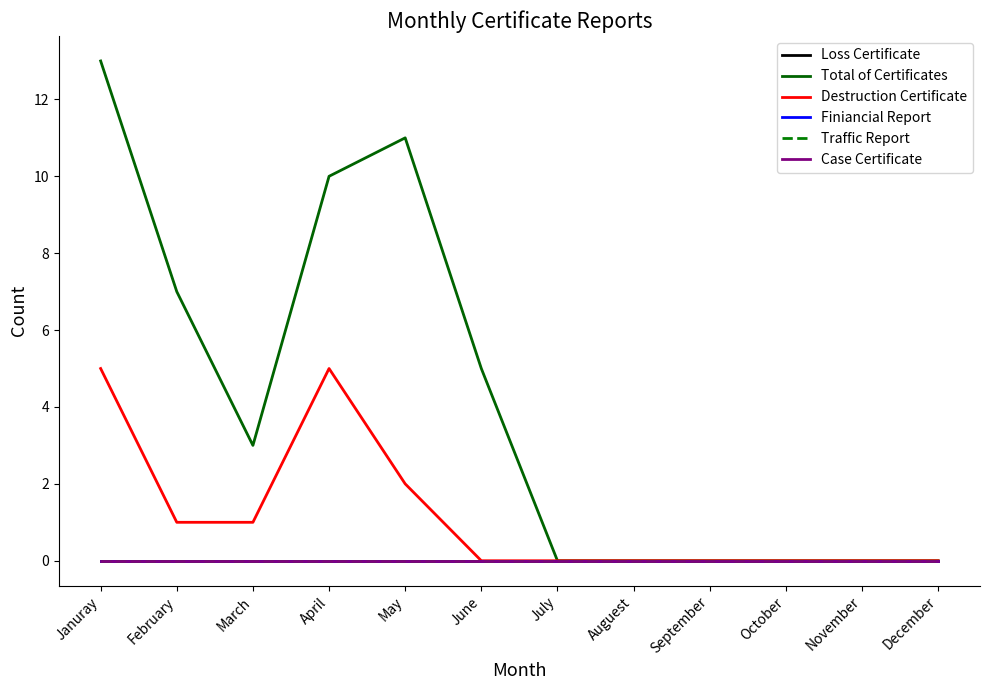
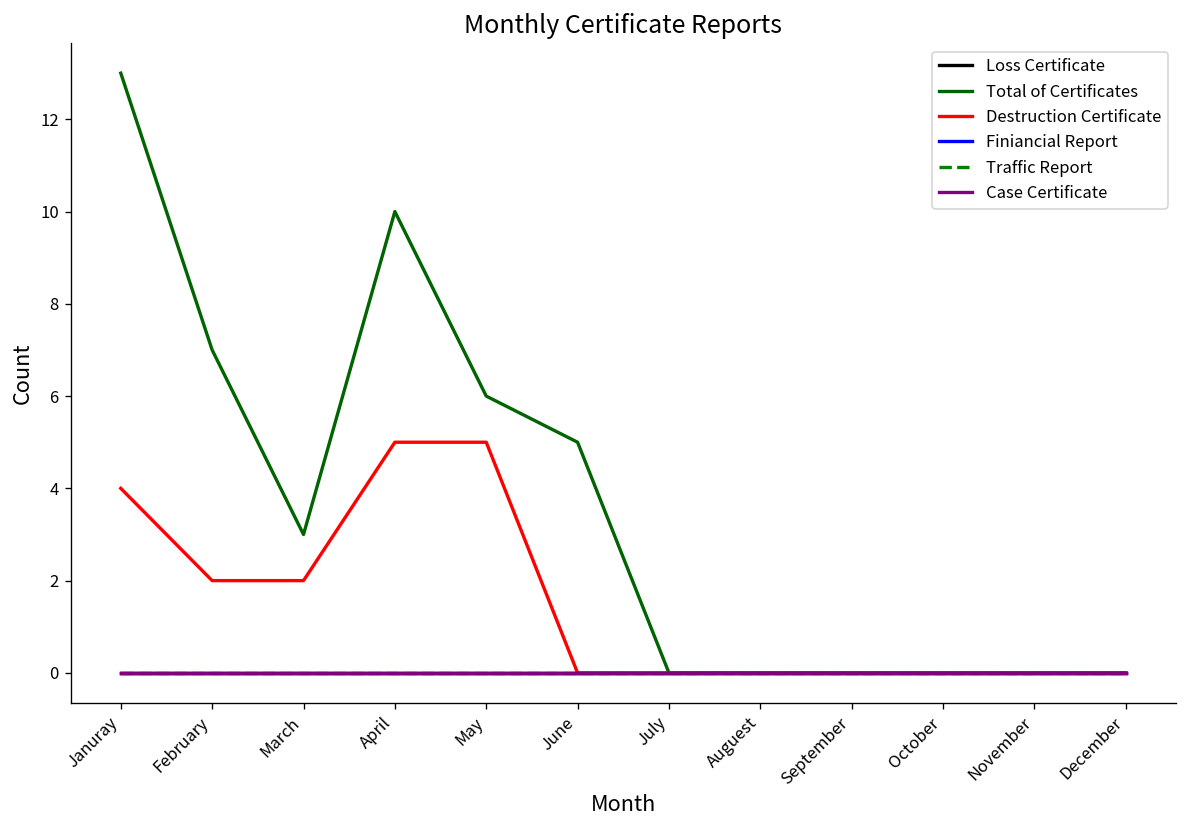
  {
    "Case Certificate": {
      "Januray": 0,
      "February": 0,
      "March": 0,
      "April": 0,
      "May": 0
    },
    "Total of Certificates": {
      "Januray": 13,
      "February": 7,
      "March": 3,
      "April": 10,
-     "May": 11,
+     "May": 6,
      "June": 5
    },
    "Destruction Certificate": {
-     "Januray": 5,
-     "February": 1,
-     "March": 1,
+     "Januray": 4,
+     "February": 2,
+     "March": 2,
      "April": 5,
-     "May": 2
+     "May": 5
    }
  }
